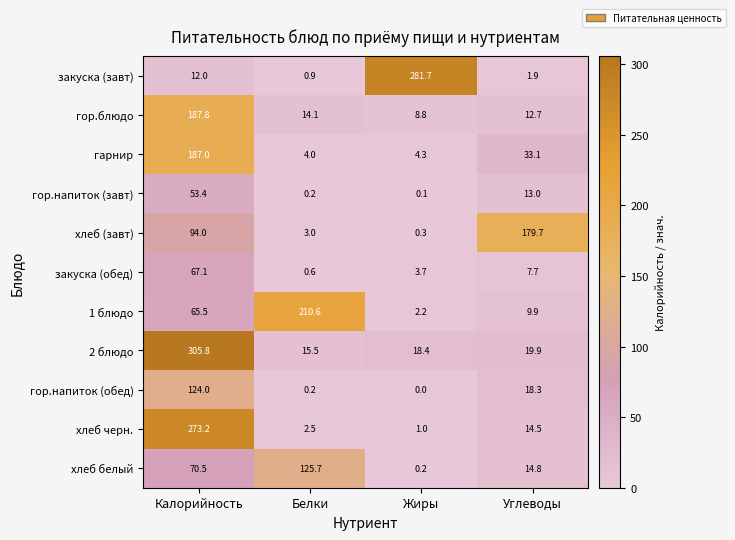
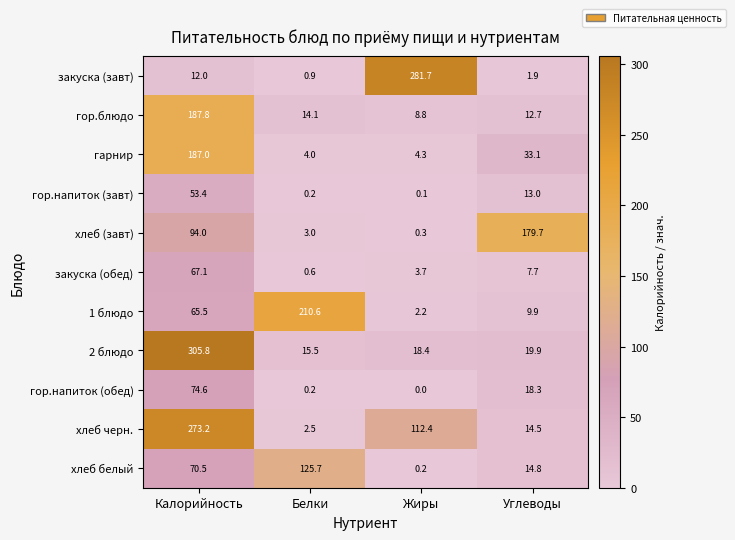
  {
    "закуска (завт)": {
      "Калорийность": 12.0,
      "Белки": 0.9,
      "Жиры": 281.7,
      "Углеводы": 1.9
    },
    "гор.блюдо": {
      "Калорийность": 187.8,
      "Белки": 14.1,
      "Жиры": 8.8,
      "Углеводы": 12.7
    },
    "гарнир": {
      "Калорийность": 187.0,
      "Белки": 4.0,
      "Жиры": 4.3,
      "Углеводы": 33.1
    },
    "гор.напиток (завт)": {
      "Калорийность": 53.4,
      "Белки": 0.2,
      "Жиры": 0.1,
      "Углеводы": 13.0
    },
    "хлеб (завт)": {
      "Калорийность": 94.0,
      "Белки": 3.0,
      "Жиры": 0.3,
      "Углеводы": 179.7
    },
    "закуска (обед)": {
      "Калорийность": 67.1,
      "Белки": 0.6,
      "Жиры": 3.7,
      "Углеводы": 7.7
    },
    "1 блюдо": {
      "Калорийность": 65.5,
      "Белки": 210.6,
      "Жиры": 2.2,
      "Углеводы": 9.9
    },
    "2 блюдо": {
      "Калорийность": 305.8,
      "Белки": 15.5,
      "Жиры": 18.4,
      "Углеводы": 19.9
    },
    "гор.напиток (обед)": {
-     "Калорийность": 124.0,
+     "Калорийность": 74.6,
      "Белки": 0.2,
      "Жиры": 0.0,
      "Углеводы": 18.3
    },
    "хлеб черн.": {
      "Калорийность": 273.2,
      "Белки": 2.5,
-     "Жиры": 1.0,
+     "Жиры": 112.4,
      "Углеводы": 14.5
    },
    "хлеб белый": {
      "Калорийность": 70.5,
      "Белки": 125.7,
      "Жиры": 0.2,
      "Углеводы": 14.8
    }
  }
